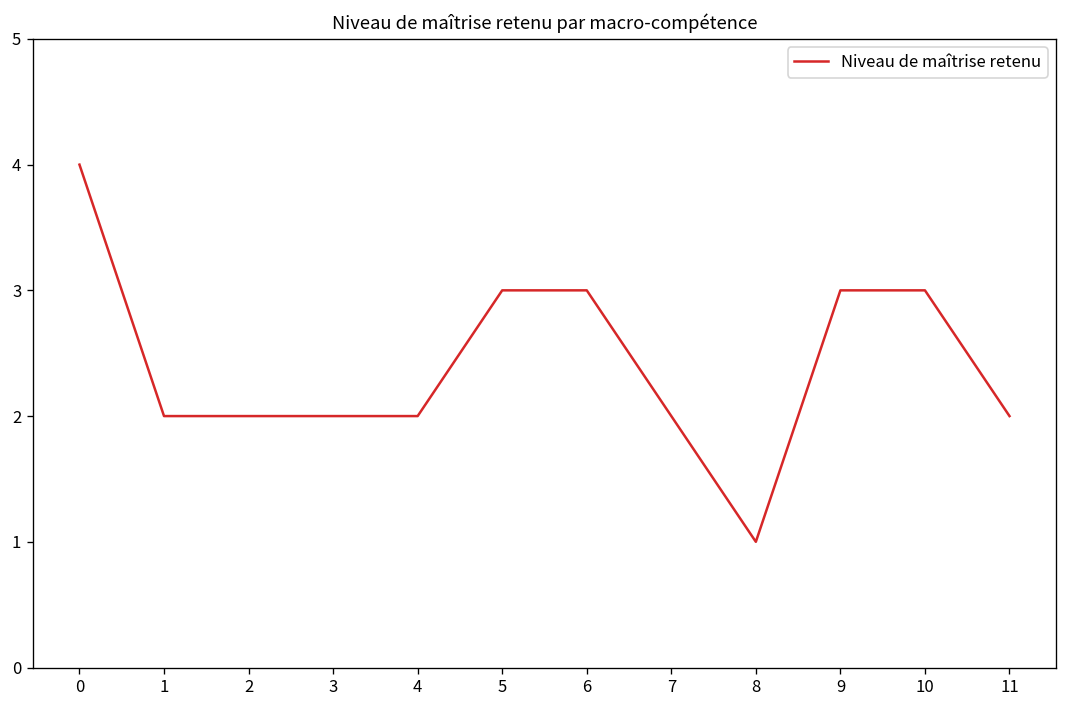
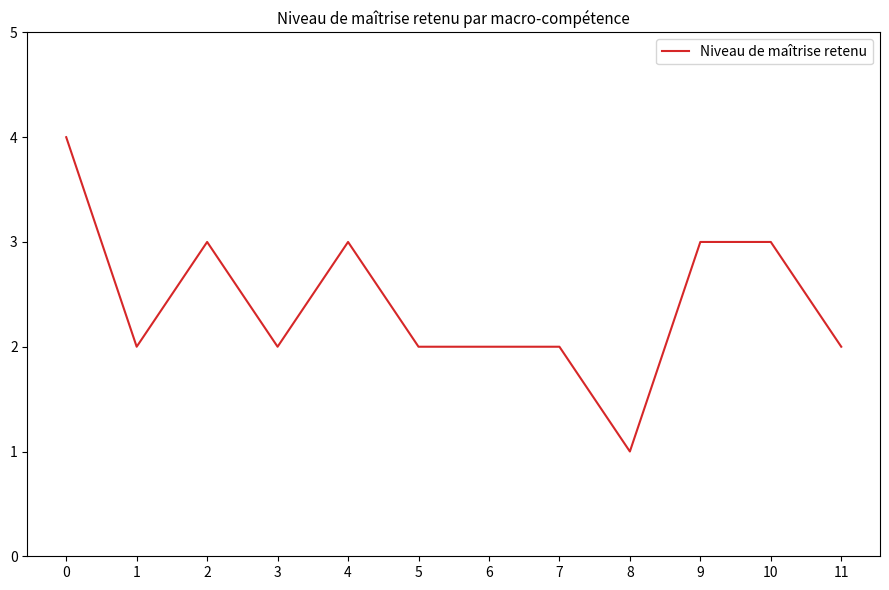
  {
    "0": 4,
    "1": 2,
-   "2": 2,
+   "2": 3,
    "3": 2,
-   "4": 2,
-   "5": 3,
-   "6": 3,
+   "4": 3,
+   "5": 2,
+   "6": 2,
    "7": 2,
    "8": 1,
    "9": 3,
    "10": 3,
    "11": 2
  }
